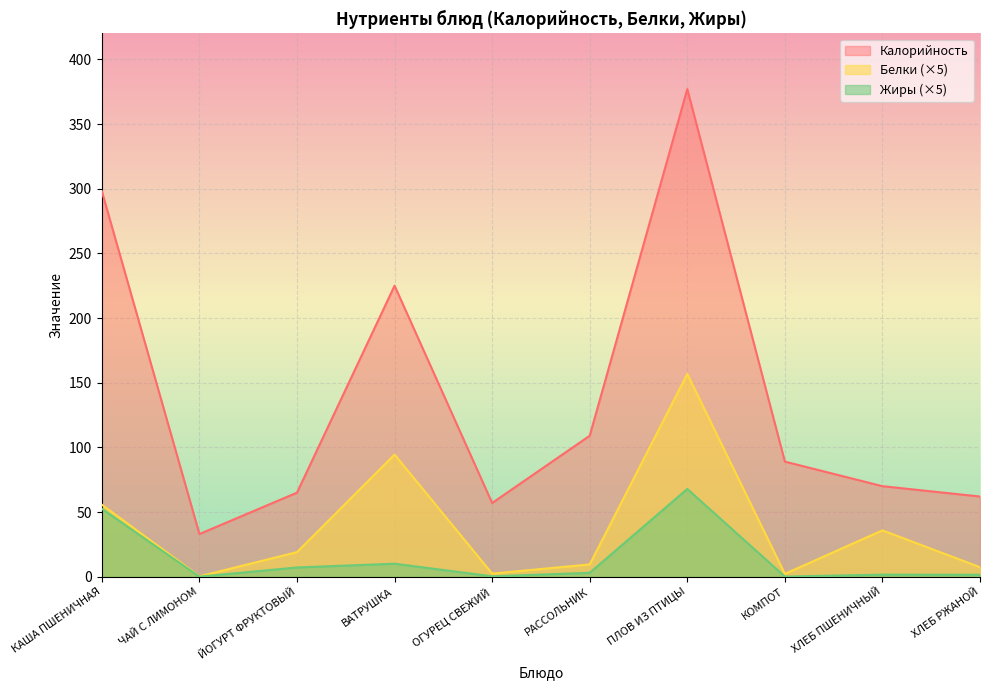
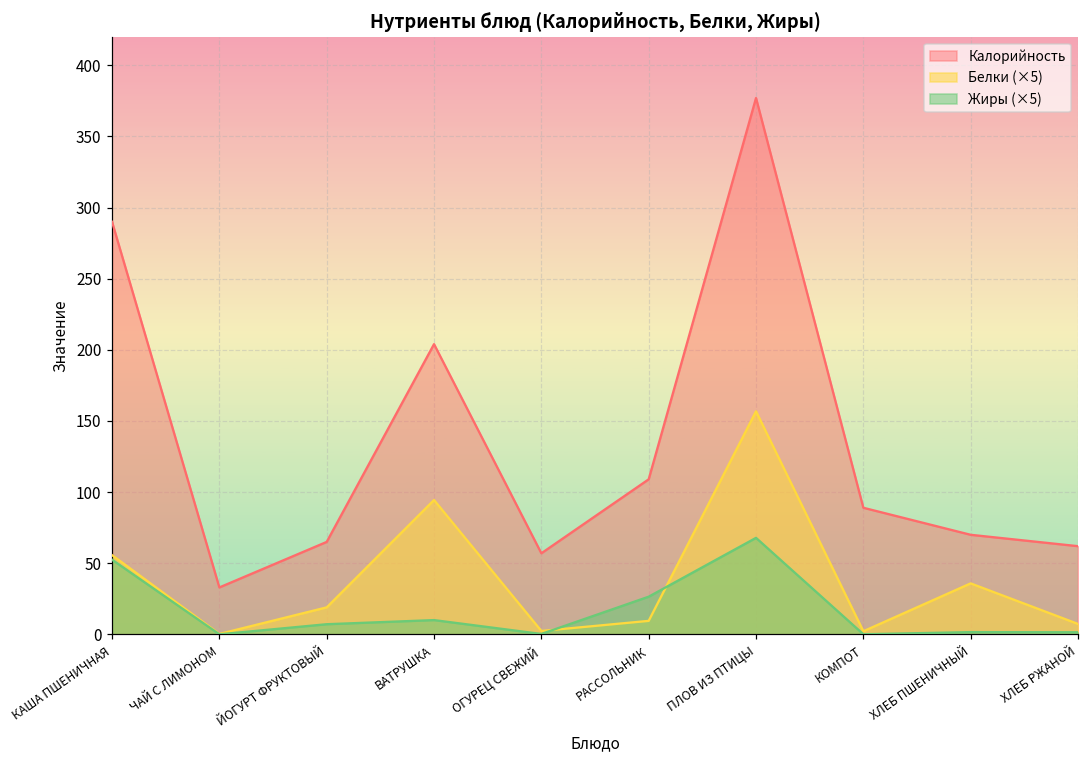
  {
    "Калорийность": {
-     "КАША ПШЕНИЧНАЯ": 298,
+     "КАША ПШЕНИЧНАЯ": 290,
      "ЧАЙ С ЛИМОНОМ": 33,
      "ЙОГУРТ ФРУКТОВЫЙ": 65,
-     "ВАТРУШКА": 225,
+     "ВАТРУШКА": 204,
      "ОГУРЕЦ СВЕЖИЙ": 57,
      "РАССОЛЬНИК": 109,
      "ПЛОВ ИЗ ПТИЦЫ": 377,
      "КОМПОТ": 89,
      "ХЛЕБ ПШЕНИЧНЫЙ": 70,
      "ХЛЕБ РЖАНОЙ": 62
    },
    "Белки (×5)": {
      "КАША ПШЕНИЧНАЯ": 56,
      "ЙОГУРТ ФРУКТОВЫЙ": 19,
      "ВАТРУШКА": 94,
      "ОГУРЕЦ СВЕЖИЙ": 2,
      "РАССОЛЬНИК": 10,
      "ПЛОВ ИЗ ПТИЦЫ": 157,
      "КОМПОТ": 2,
      "ХЛЕБ ПШЕНИЧНЫЙ": 36,
      "ХЛЕБ РЖАНОЙ": 7
    },
    "Жиры (×5)": {
      "КАША ПШЕНИЧНАЯ": 53,
      "ЙОГУРТ ФРУКТОВЫЙ": 7,
      "ВАТРУШКА": 10,
      "ОГУРЕЦ СВЕЖИЙ": 0,
-     "РАССОЛЬНИК": 3,
+     "РАССОЛЬНИК": 27,
      "ПЛОВ ИЗ ПТИЦЫ": 68,
      "КОМПОТ": 0,
      "ХЛЕБ ПШЕНИЧНЫЙ": 2,
      "ХЛЕБ РЖАНОЙ": 2
    }
  }
